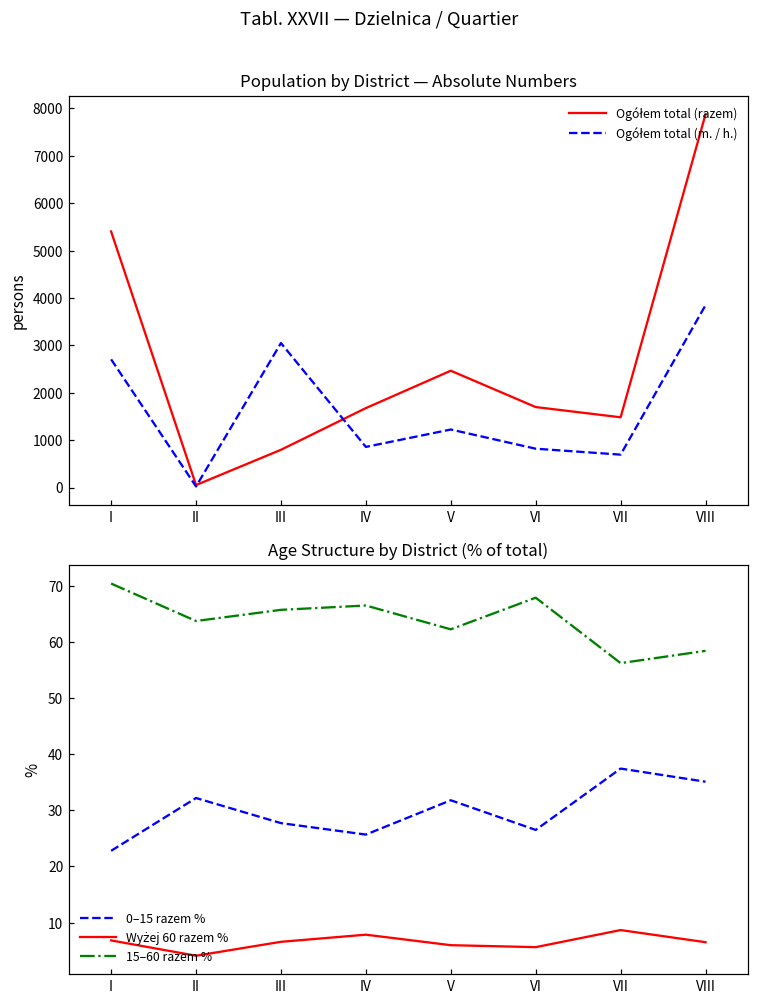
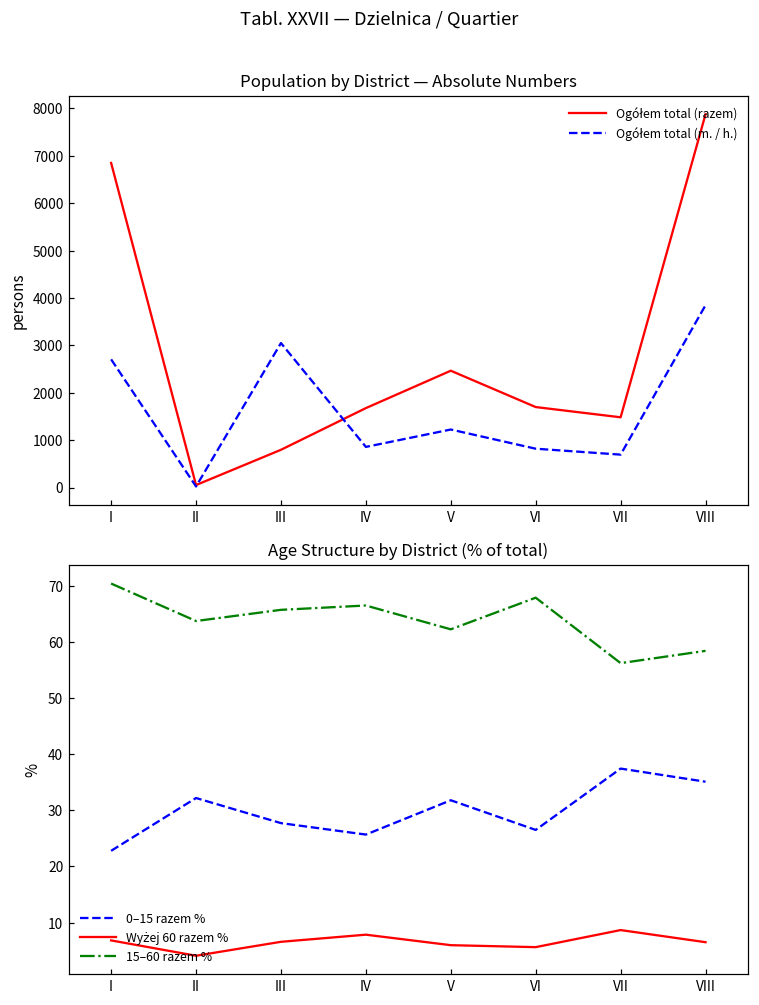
  {
    "Population by District — Absolute Numbers": {
      "Ogółem total (razem)": {
-       "I": 5400,
+       "I": 6900,
        "III": 800,
        "IV": 1700,
        "V": 2500,
        "VI": 1700,
        "VII": 1500,
        "VIII": 7900
      },
      "Ogółem total (m. / h.)": {
        "I": 2700,
        "III": 3100,
        "IV": 900,
        "V": 1200,
        "VI": 800,
        "VII": 700,
        "VIII": 3800
      }
    },
    "Age Structure by District (% of total)": {
      "0–15 razem %": {
        "I": 23,
        "II": 32,
        "III": 28,
        "IV": 26,
        "V": 32,
        "VI": 27,
        "VII": 37,
        "VIII": 35
      },
      "Wyżej 60 razem %": {
        "I": 7,
        "II": 4,
        "III": 7,
        "IV": 8,
        "V": 6,
        "VI": 6,
        "VII": 9,
        "VIII": 7
      },
      "15–60 razem %": {
        "I": 70,
        "II": 64,
        "III": 66,
        "IV": 66,
        "V": 62,
        "VI": 68,
        "VII": 56,
        "VIII": 58
      }
    }
  }
